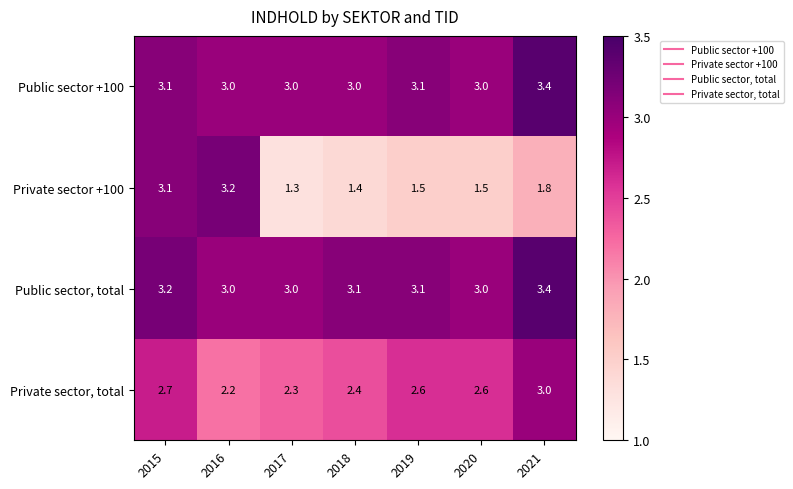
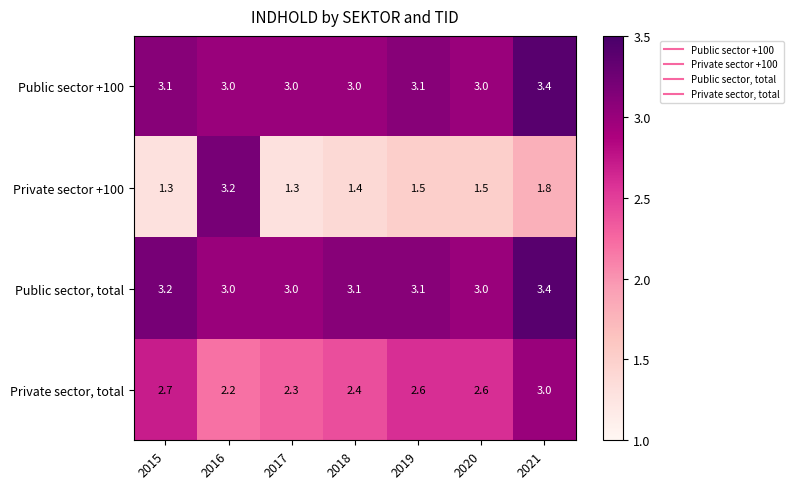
  {
    "Public sector +100": {
      "2015": 3.1,
      "2016": 3.0,
      "2017": 3.0,
      "2018": 3.0,
      "2019": 3.1,
      "2020": 3.0,
      "2021": 3.4
    },
    "Private sector +100": {
-     "2015": 3.1,
+     "2015": 1.3,
      "2016": 3.2,
      "2017": 1.3,
      "2018": 1.4,
      "2019": 1.5,
      "2020": 1.5,
      "2021": 1.8
    },
    "Public sector, total": {
      "2015": 3.2,
      "2016": 3.0,
      "2017": 3.0,
      "2018": 3.1,
      "2019": 3.1,
      "2020": 3.0,
      "2021": 3.4
    },
    "Private sector, total": {
      "2015": 2.7,
      "2016": 2.2,
      "2017": 2.3,
      "2018": 2.4,
      "2019": 2.6,
      "2020": 2.6,
      "2021": 3.0
    }
  }
